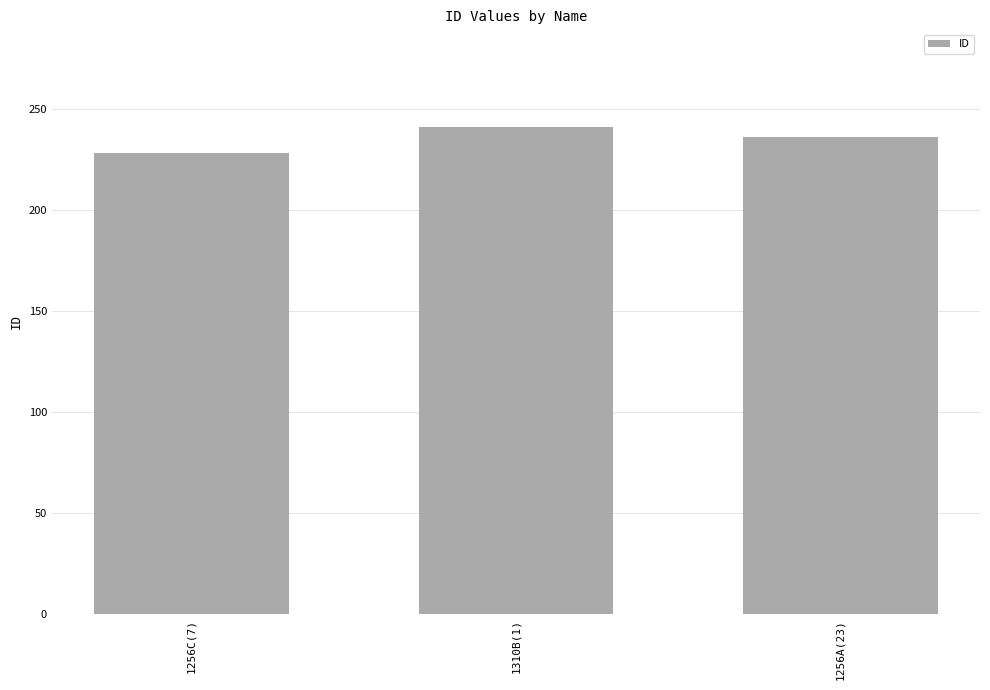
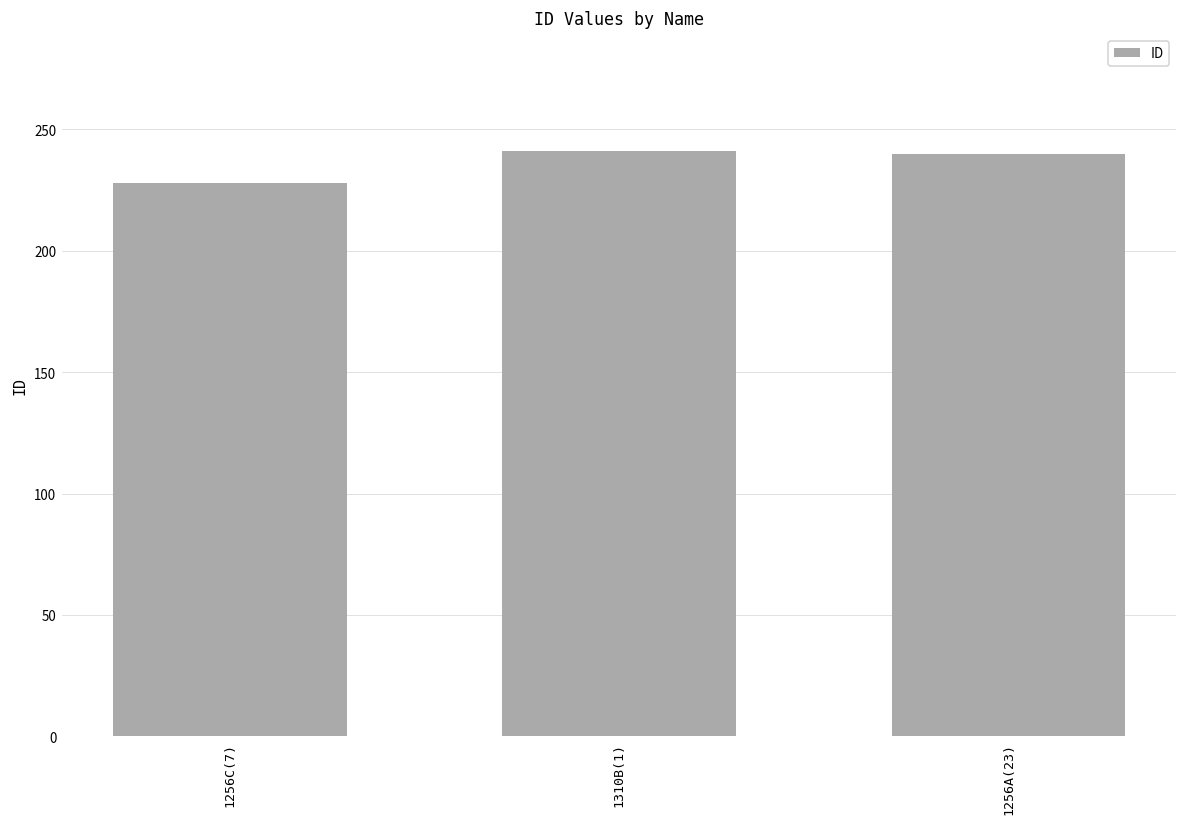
  {
    "1256C(7)": 228,
    "1310B(1)": 241,
-   "1256A(23)": 236
+   "1256A(23)": 240
  }
